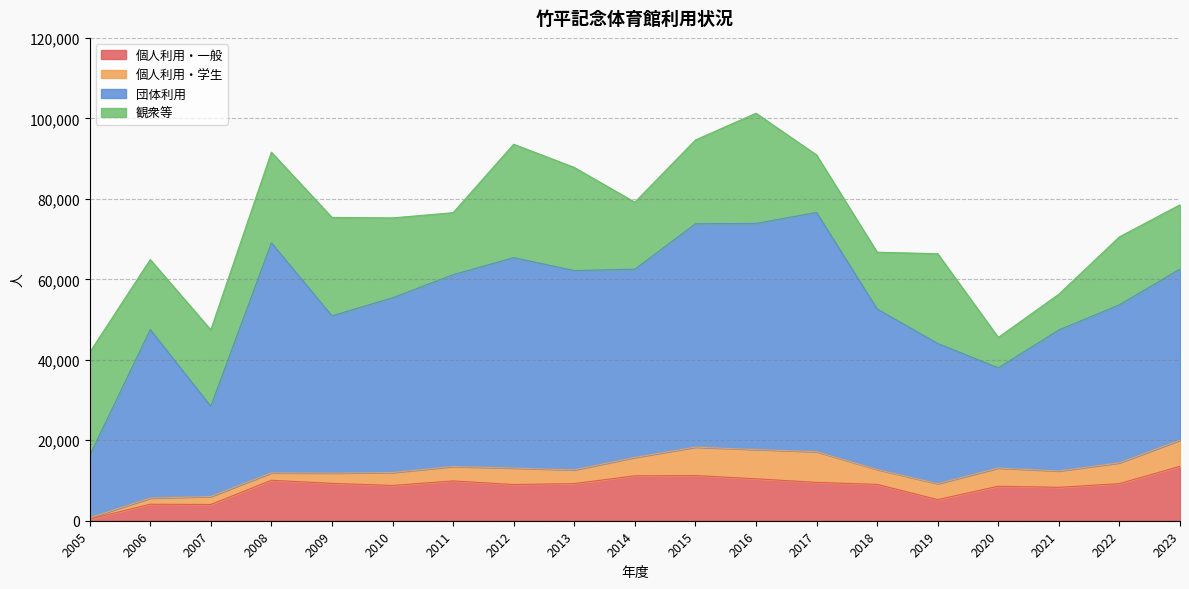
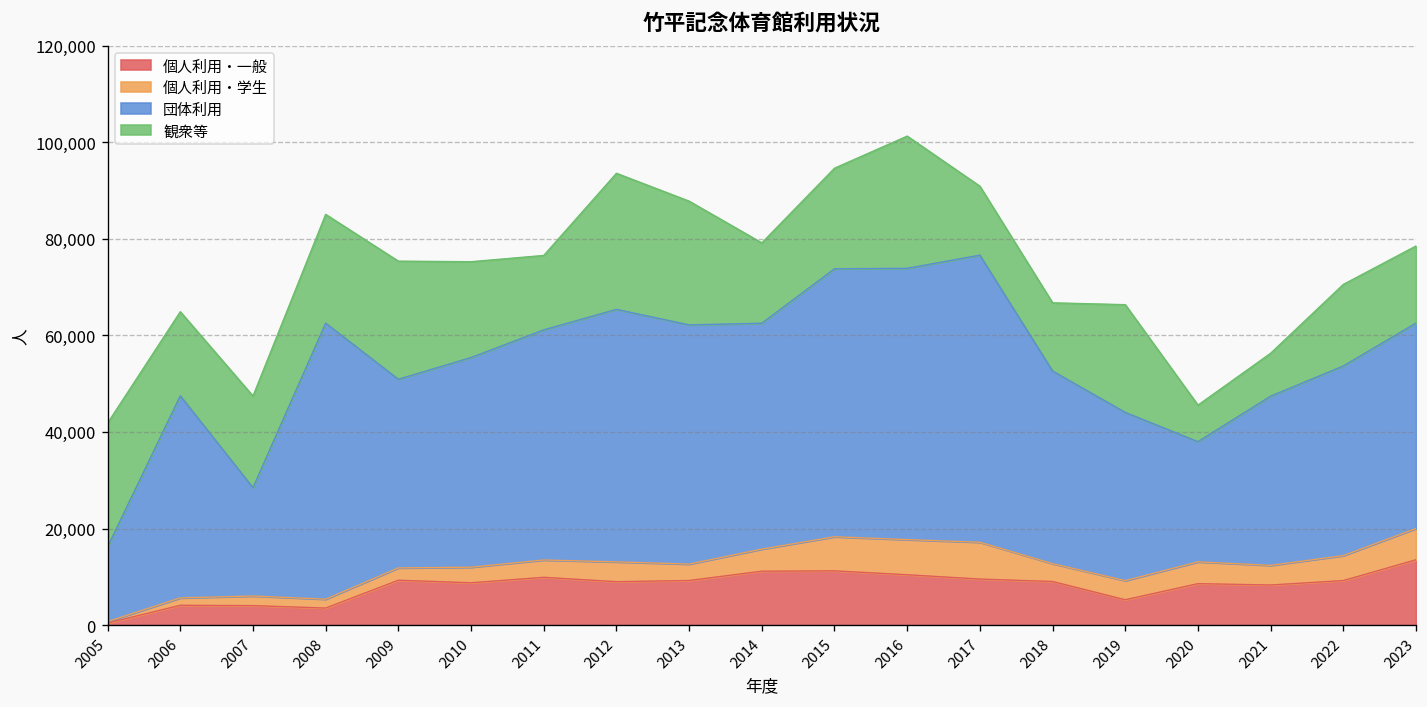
  {
    "個人利用・一般": {
      "2006": "4,000",
      "2007": "4,000",
-     "2008": "10,000",
+     "2008": "4,000",
      "2009": "9,000",
      "2010": "9,000",
      "2011": "10,000",
      "2012": "9,000",
      "2013": "9,000",
      "2014": "11,000",
      "2015": "11,000",
      "2016": "10,000",
      "2017": "10,000",
      "2018": "9,000",
      "2019": "5,000",
      "2020": "9,000",
      "2021": "8,000",
      "2022": "9,000",
      "2023": "14,000"
    },
    "個人利用・学生": {
      "2006": "2,000",
      "2007": "2,000",
      "2008": "2,000",
      "2009": "3,000",
      "2010": "3,000",
      "2011": "4,000",
      "2012": "4,000",
      "2013": "3,000",
      "2014": "5,000",
      "2015": "7,000",
      "2016": "7,000",
      "2017": "8,000",
      "2018": "4,000",
      "2019": "4,000",
      "2020": "5,000",
      "2021": "4,000",
      "2022": "5,000",
      "2023": "6,000"
    },
    "団体利用": {
      "2005": "15,000",
      "2006": "42,000",
      "2007": "22,000",
      "2008": "57,000",
      "2009": "39,000",
      "2010": "43,000",
      "2011": "48,000",
      "2012": "52,000",
      "2013": "50,000",
      "2014": "47,000",
      "2015": "55,000",
      "2016": "56,000",
      "2017": "59,000",
      "2018": "40,000",
      "2019": "35,000",
      "2020": "25,000",
      "2021": "35,000",
      "2022": "39,000",
      "2023": "43,000"
    },
    "観衆等": {
      "2005": "26,000",
      "2006": "17,000",
      "2007": "19,000",
      "2008": "23,000",
      "2009": "24,000",
      "2010": "20,000",
      "2011": "15,000",
      "2012": "28,000",
      "2013": "26,000",
      "2014": "17,000",
      "2015": "21,000",
      "2016": "27,000",
      "2017": "14,000",
      "2018": "14,000",
      "2019": "22,000",
      "2020": "8,000",
      "2021": "9,000",
      "2022": "17,000",
      "2023": "16,000"
    }
  }
